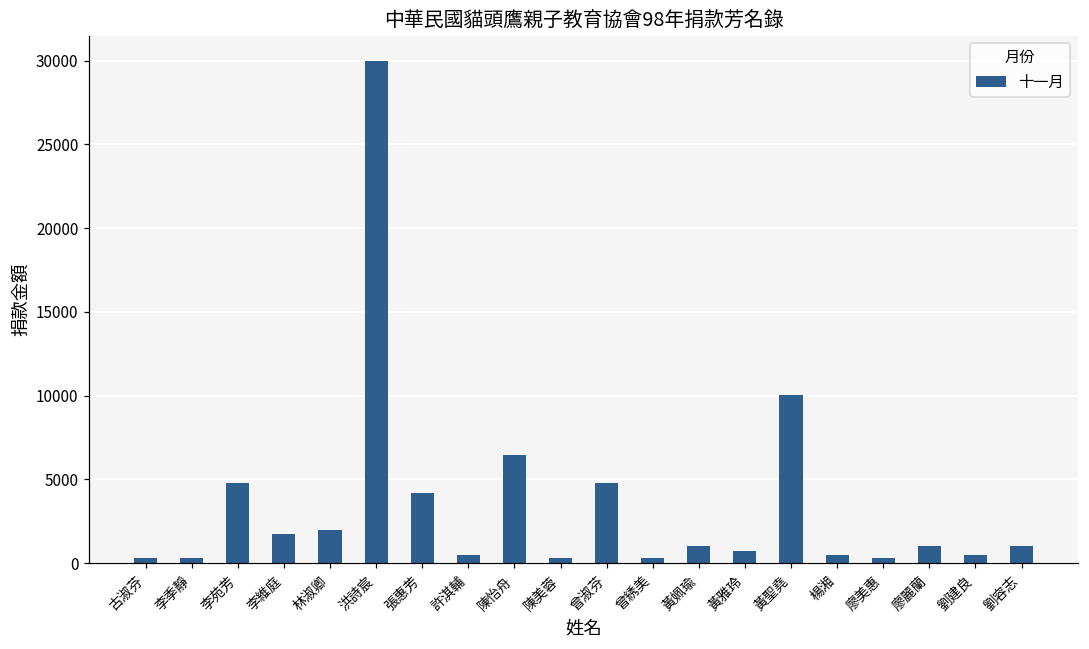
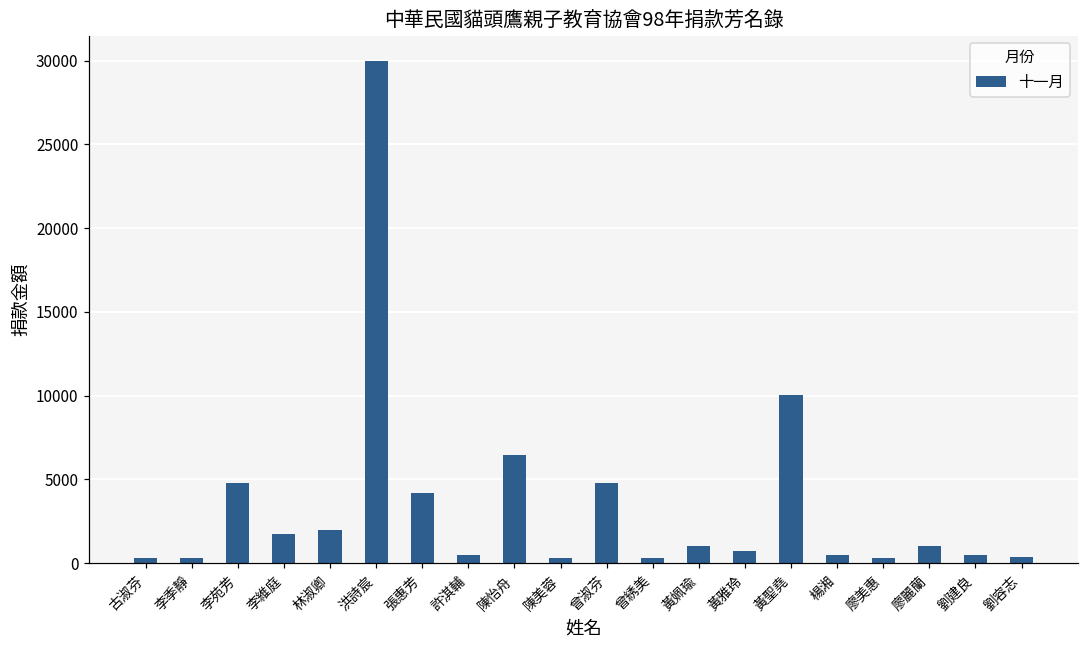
  {
    "古淑芬": 300,
    "李季靜": 300,
    "李苑芳": 4800,
    "李維庭": 1800,
    "林淑卿": 2000,
    "洪詩宸": 30000,
    "張惠芳": 4200,
    "許淇輔": 500,
    "陳怡舟": 6400,
    "陳美蓉": 300,
    "曾淑芬": 4800,
    "曾綉美": 300,
    "黃姵瑜": 1000,
    "黃雅玲": 700,
    "黃聖堯": 10100,
    "楊湘": 500,
    "廖美惠": 300,
    "廖麗蘭": 1000,
    "劉建良": 500,
-   "劉容志": 1000
+   "劉容志": 400
  }
